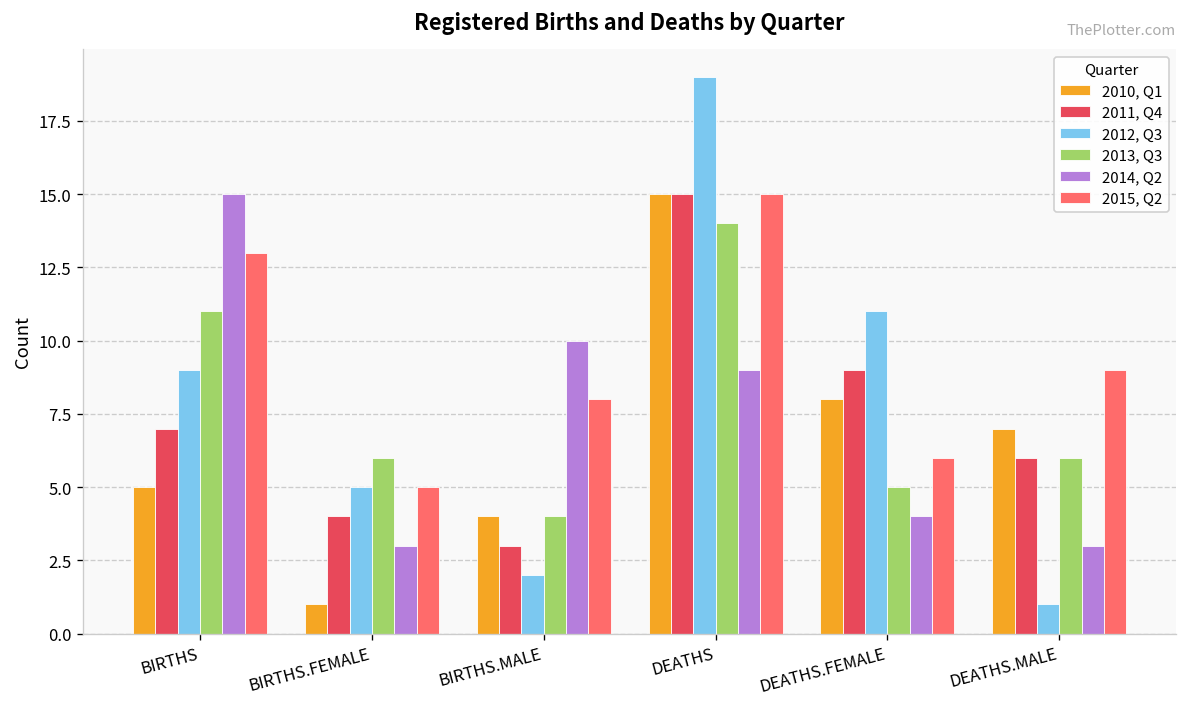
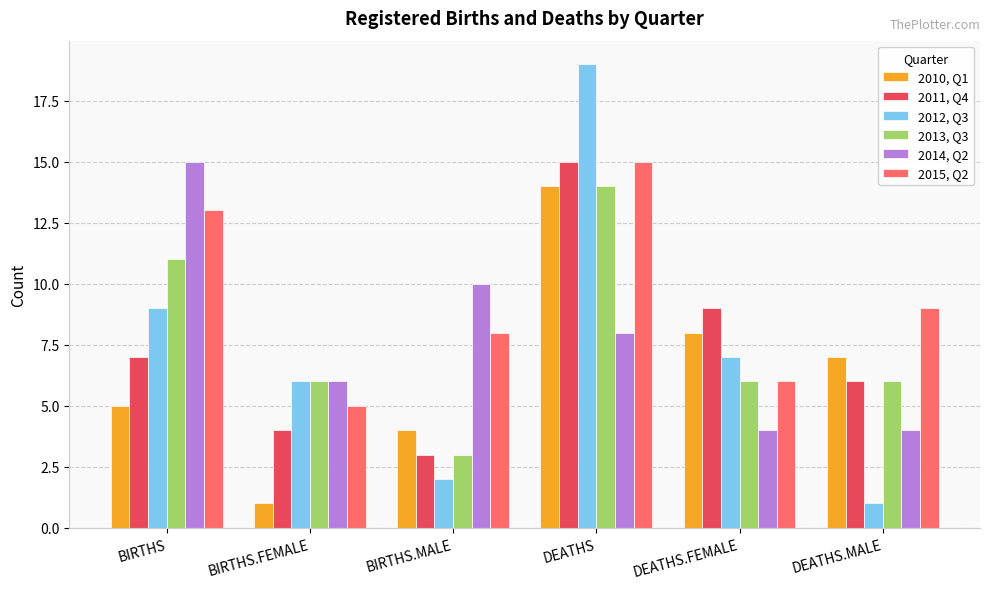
  {
    "2010, Q1": {
      "BIRTHS": 5,
      "BIRTHS.FEMALE": 1,
      "BIRTHS.MALE": 4,
-     "DEATHS": 15,
+     "DEATHS": 14,
      "DEATHS.FEMALE": 8,
      "DEATHS.MALE": 7
    },
    "2012, Q3": {
      "BIRTHS": 9,
-     "BIRTHS.FEMALE": 5,
+     "BIRTHS.FEMALE": 6,
      "BIRTHS.MALE": 2,
      "DEATHS": 19,
-     "DEATHS.FEMALE": 11,
+     "DEATHS.FEMALE": 7,
      "DEATHS.MALE": 1
    },
    "2013, Q3": {
      "BIRTHS": 11,
      "BIRTHS.FEMALE": 6,
-     "BIRTHS.MALE": 4,
+     "BIRTHS.MALE": 3,
      "DEATHS": 14,
-     "DEATHS.FEMALE": 5,
+     "DEATHS.FEMALE": 6,
      "DEATHS.MALE": 6
    },
    "2014, Q2": {
      "BIRTHS": 15,
-     "BIRTHS.FEMALE": 3,
+     "BIRTHS.FEMALE": 6,
      "BIRTHS.MALE": 10,
-     "DEATHS": 9,
+     "DEATHS": 8,
      "DEATHS.FEMALE": 4,
-     "DEATHS.MALE": 3
+     "DEATHS.MALE": 4
    }
  }
